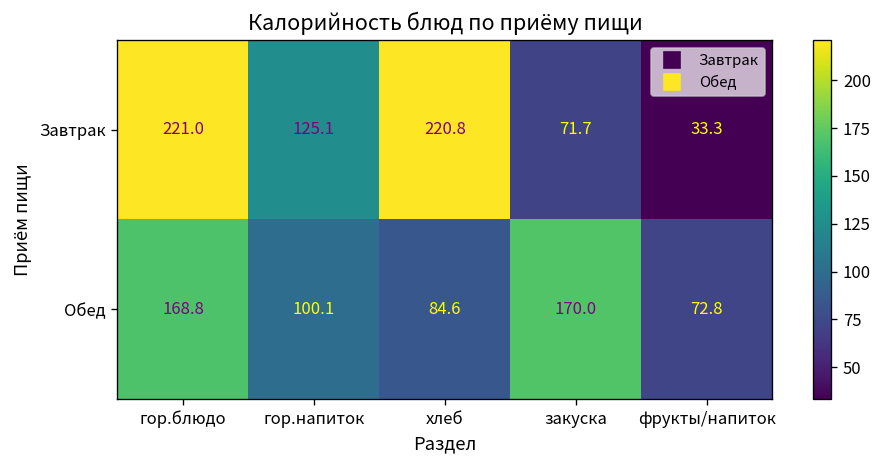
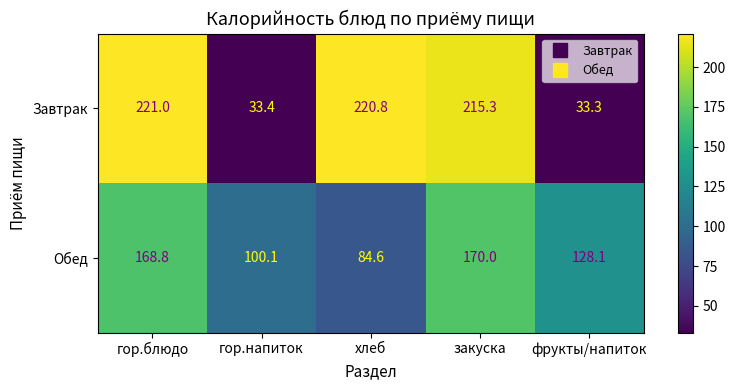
  {
    "Завтрак": {
      "гор.блюдо": 221.0,
-     "гор.напиток": 125.1,
+     "гор.напиток": 33.4,
      "хлеб": 220.8,
-     "закуска": 71.7,
+     "закуска": 215.3,
      "фрукты/напиток": 33.3
    },
    "Обед": {
      "гор.блюдо": 168.8,
      "гор.напиток": 100.1,
      "хлеб": 84.6,
      "закуска": 170.0,
-     "фрукты/напиток": 72.8
+     "фрукты/напиток": 128.1
    }
  }
